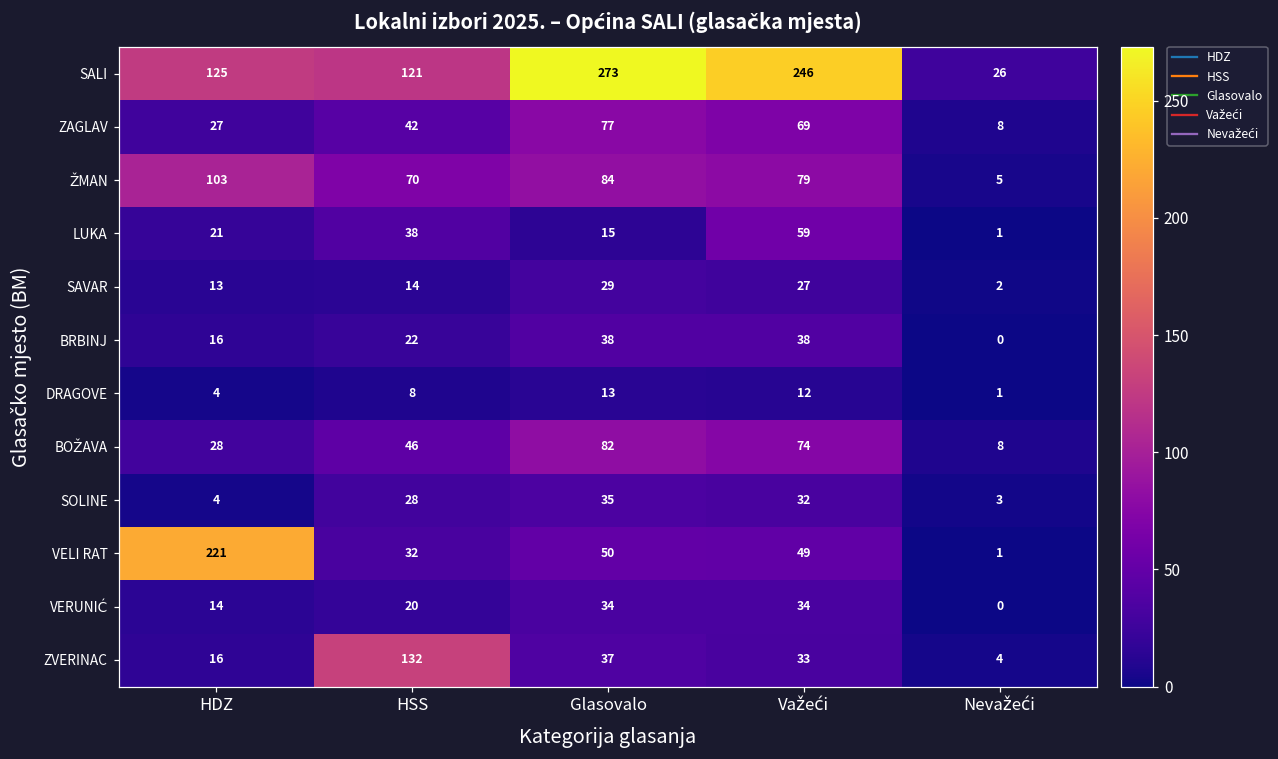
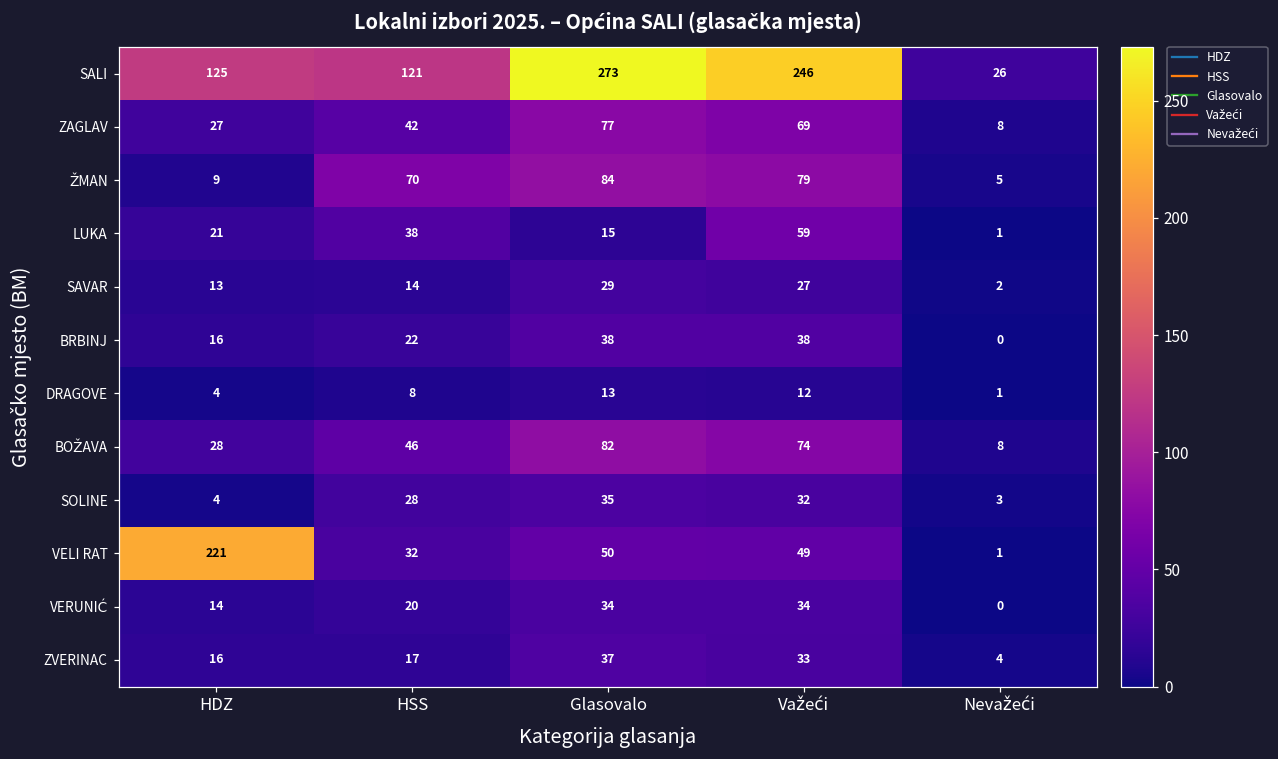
  {
    "SALI": {
      "HDZ": 125,
      "HSS": 121,
      "Glasovalo": 273,
      "Važeći": 246,
      "Nevažeći": 26
    },
    "ZAGLAV": {
      "HDZ": 27,
      "HSS": 42,
      "Glasovalo": 77,
      "Važeći": 69,
      "Nevažeći": 8
    },
    "ŽMAN": {
-     "HDZ": 103,
+     "HDZ": 9,
      "HSS": 70,
      "Glasovalo": 84,
      "Važeći": 79,
      "Nevažeći": 5
    },
    "LUKA": {
      "HDZ": 21,
      "HSS": 38,
      "Glasovalo": 15,
      "Važeći": 59,
      "Nevažeći": 1
    },
    "SAVAR": {
      "HDZ": 13,
      "HSS": 14,
      "Glasovalo": 29,
      "Važeći": 27,
      "Nevažeći": 2
    },
    "BRBINJ": {
      "HDZ": 16,
      "HSS": 22,
      "Glasovalo": 38,
      "Važeći": 38,
      "Nevažeći": 0
    },
    "DRAGOVE": {
      "HDZ": 4,
      "HSS": 8,
      "Glasovalo": 13,
      "Važeći": 12,
      "Nevažeći": 1
    },
    "BOŽAVA": {
      "HDZ": 28,
      "HSS": 46,
      "Glasovalo": 82,
      "Važeći": 74,
      "Nevažeći": 8
    },
    "SOLINE": {
      "HDZ": 4,
      "HSS": 28,
      "Glasovalo": 35,
      "Važeći": 32,
      "Nevažeći": 3
    },
    "VELI RAT": {
      "HDZ": 221,
      "HSS": 32,
      "Glasovalo": 50,
      "Važeći": 49,
      "Nevažeći": 1
    },
    "VERUNIĆ": {
      "HDZ": 14,
      "HSS": 20,
      "Glasovalo": 34,
      "Važeći": 34,
      "Nevažeći": 0
    },
    "ZVERINAC": {
      "HDZ": 16,
-     "HSS": 132,
+     "HSS": 17,
      "Glasovalo": 37,
      "Važeći": 33,
      "Nevažeći": 4
    }
  }
